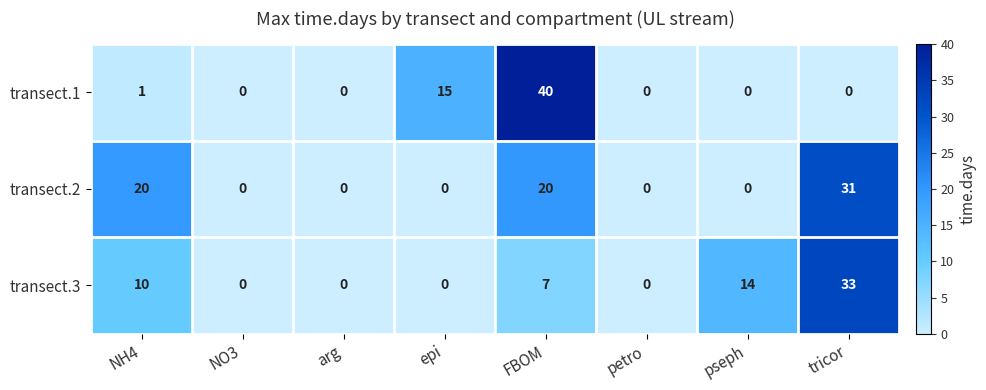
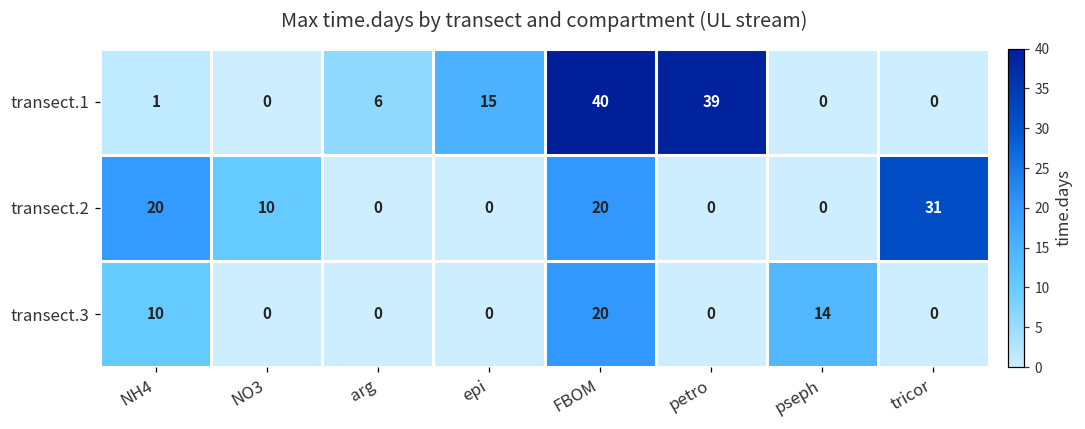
  {
    "transect.1": {
      "NH4": 1,
      "NO3": 0,
-     "arg": 0,
+     "arg": 6,
      "epi": 15,
      "FBOM": 40,
-     "petro": 0,
+     "petro": 39,
      "pseph": 0,
      "tricor": 0
    },
    "transect.2": {
      "NH4": 20,
-     "NO3": 0,
+     "NO3": 10,
      "arg": 0,
      "epi": 0,
      "FBOM": 20,
      "petro": 0,
      "pseph": 0,
      "tricor": 31
    },
    "transect.3": {
      "NH4": 10,
      "NO3": 0,
      "arg": 0,
      "epi": 0,
-     "FBOM": 7,
+     "FBOM": 20,
      "petro": 0,
      "pseph": 14,
-     "tricor": 33
+     "tricor": 0
    }
  }
